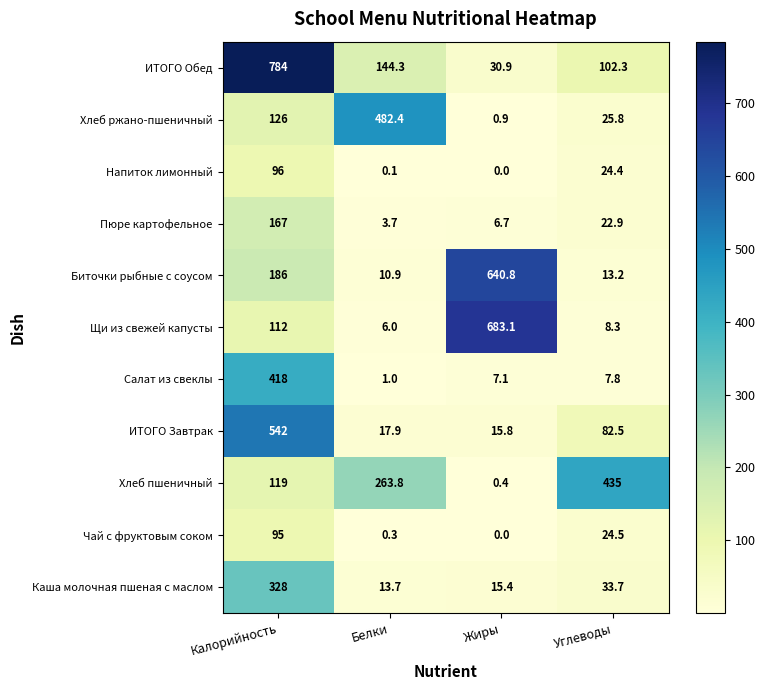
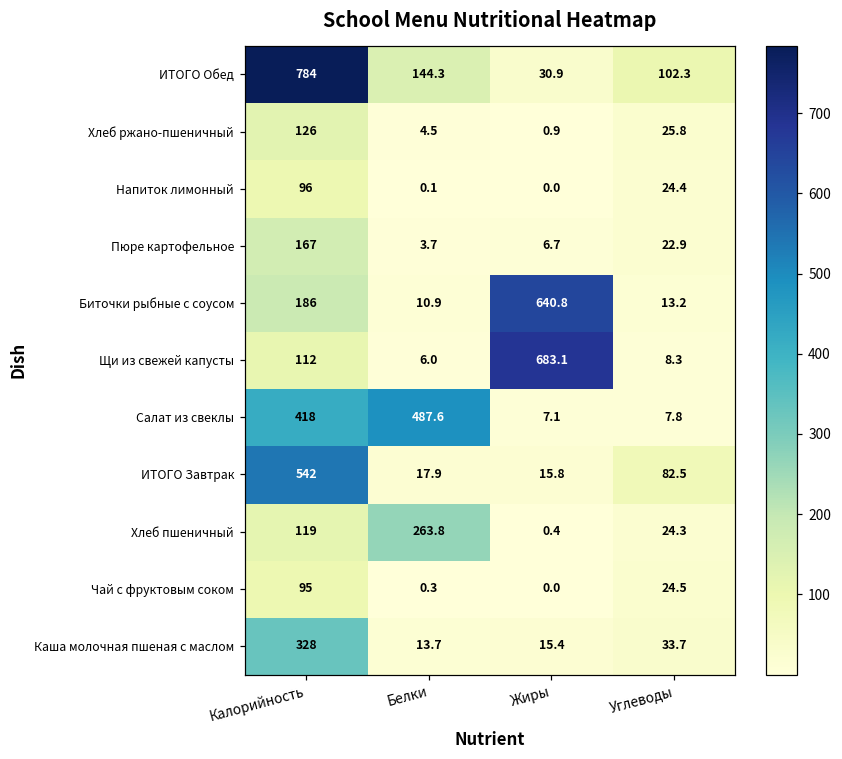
  {
    "ИТОГО Обед": {
      "Калорийность": 784,
      "Белки": 144.3,
      "Жиры": 30.9,
      "Углеводы": 102.3
    },
    "Хлеб ржано-пшеничный": {
      "Калорийность": 126,
-     "Белки": 482.4,
+     "Белки": 4.5,
      "Жиры": 0.9,
      "Углеводы": 25.8
    },
    "Напиток лимонный": {
      "Калорийность": 96,
      "Белки": 0.1,
      "Жиры": 0.0,
      "Углеводы": 24.4
    },
    "Пюре картофельное": {
      "Калорийность": 167,
      "Белки": 3.7,
      "Жиры": 6.7,
      "Углеводы": 22.9
    },
    "Биточки рыбные с соусом": {
      "Калорийность": 186,
      "Белки": 10.9,
      "Жиры": 640.8,
      "Углеводы": 13.2
    },
    "Щи из свежей капусты": {
      "Калорийность": 112,
      "Белки": 6.0,
      "Жиры": 683.1,
      "Углеводы": 8.3
    },
    "Салат из свеклы": {
      "Калорийность": 418,
-     "Белки": 1.0,
+     "Белки": 487.6,
      "Жиры": 7.1,
      "Углеводы": 7.8
    },
    "ИТОГО Завтрак": {
      "Калорийность": 542,
      "Белки": 17.9,
      "Жиры": 15.8,
      "Углеводы": 82.5
    },
    "Хлеб пшеничный": {
      "Калорийность": 119,
      "Белки": 263.8,
      "Жиры": 0.4,
-     "Углеводы": 435
+     "Углеводы": 24.3
    },
    "Чай с фруктовым соком": {
      "Калорийность": 95,
      "Белки": 0.3,
      "Жиры": 0.0,
      "Углеводы": 24.5
    },
    "Каша молочная пшеная с маслом": {
      "Калорийность": 328,
      "Белки": 13.7,
      "Жиры": 15.4,
      "Углеводы": 33.7
    }
  }
